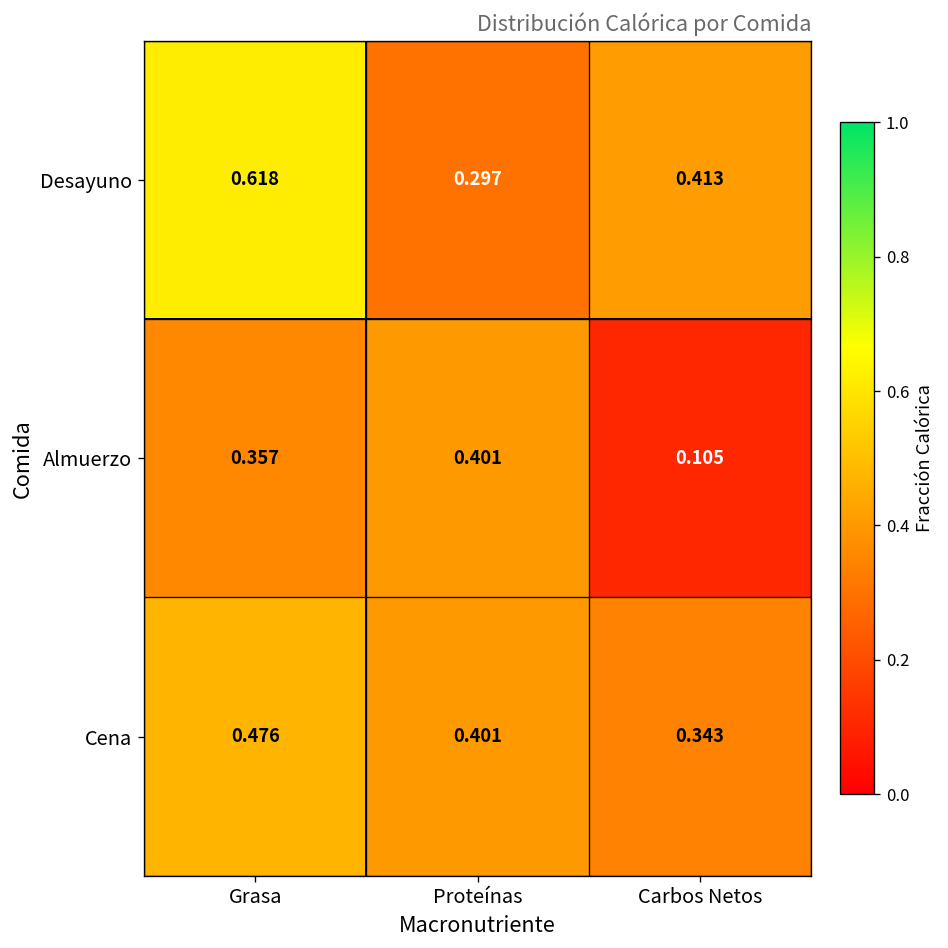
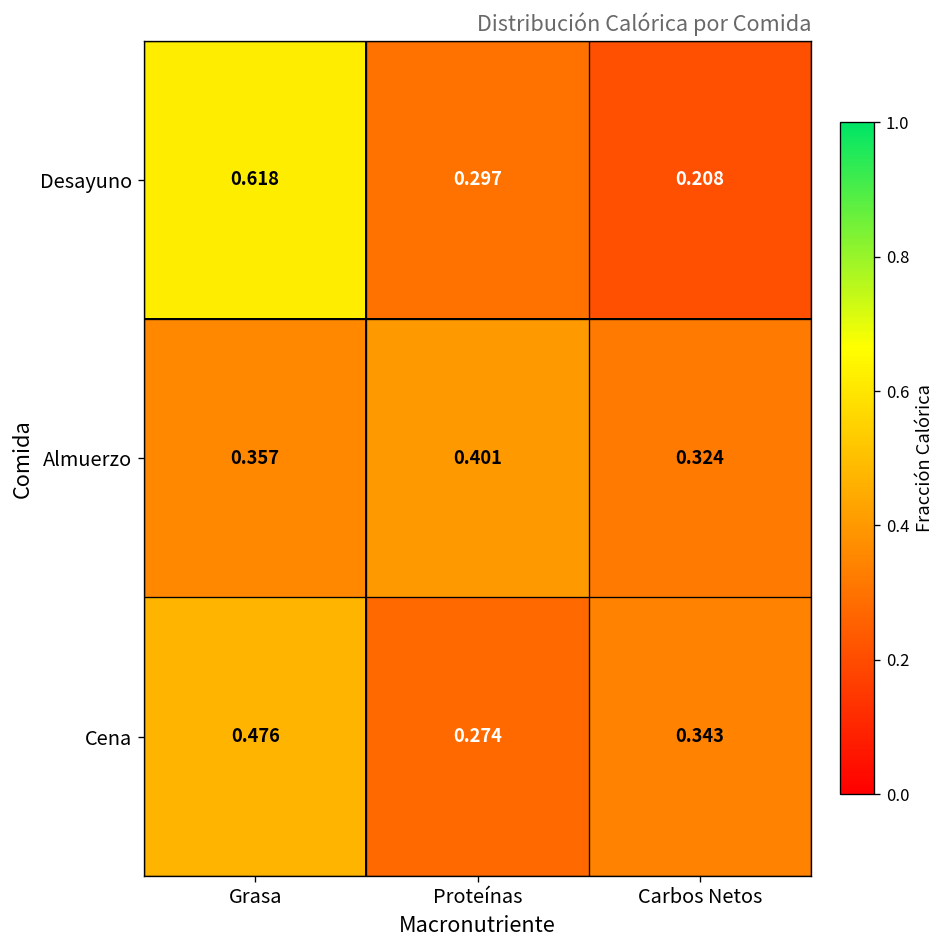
  {
    "Desayuno": {
      "Grasa": 0.618,
      "Proteínas": 0.297,
-     "Carbos Netos": 0.413
+     "Carbos Netos": 0.208
    },
    "Almuerzo": {
      "Grasa": 0.357,
      "Proteínas": 0.401,
-     "Carbos Netos": 0.105
+     "Carbos Netos": 0.324
    },
    "Cena": {
      "Grasa": 0.476,
-     "Proteínas": 0.401,
+     "Proteínas": 0.274,
      "Carbos Netos": 0.343
    }
  }
